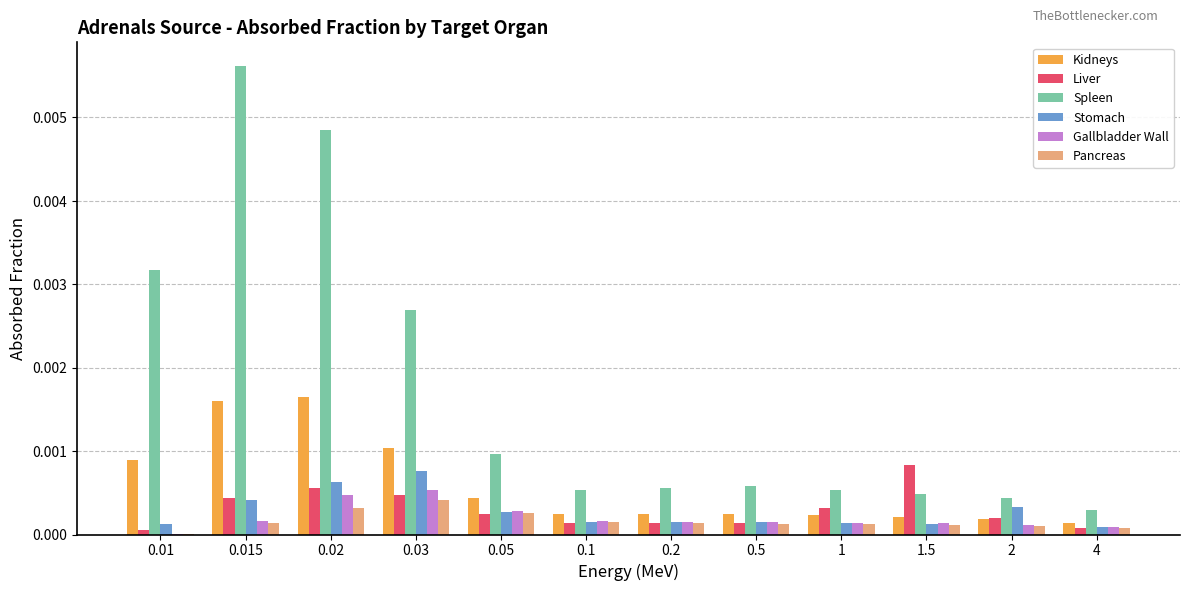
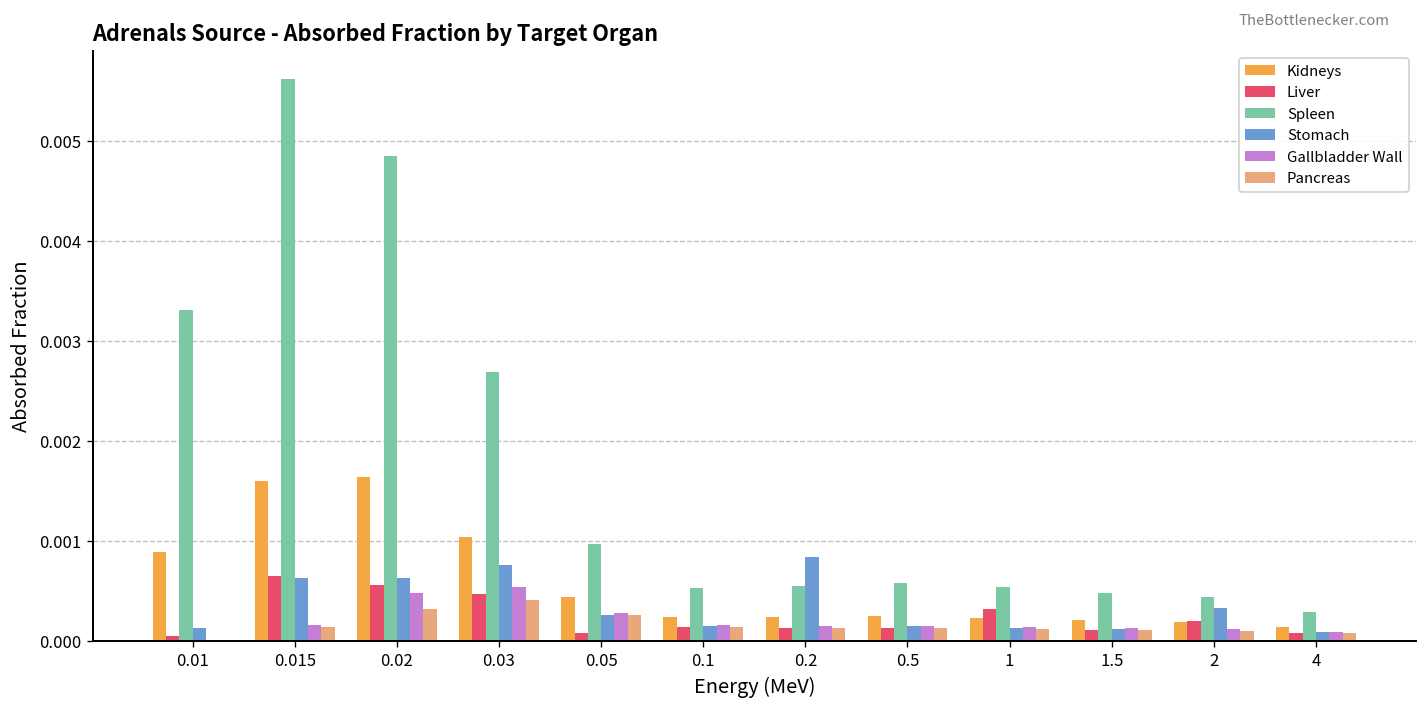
  {
    "Liver": {
      "0.01": 0.0001,
-     "0.015": 0.0004,
+     "0.015": 0.0007,
      "0.02": 0.0006,
      "0.03": 0.0005,
-     "0.05": 0.0002,
+     "0.05": 0.0001,
      "0.1": 0.0001,
      "0.2": 0.0001,
      "0.5": 0.0001,
      "1": 0.0003,
-     "1.5": 0.0008,
+     "1.5": 0.0001,
      "2": 0.0002,
      "4": 0.0001
    },
    "Spleen": {
-     "0.01": 0.0032,
+     "0.01": 0.0033,
      "0.015": 0.0056,
      "0.02": 0.0048,
      "0.03": 0.0027,
      "0.05": 0.0010,
      "0.1": 0.0005,
      "0.2": 0.0006,
      "0.5": 0.0006,
      "1": 0.0005,
      "1.5": 0.0005,
      "2": 0.0004,
      "4": 0.0003
    },
    "Stomach": {
      "0.01": 0.0001,
-     "0.015": 0.0004,
+     "0.015": 0.0006,
      "0.02": 0.0006,
      "0.03": 0.0008,
      "0.05": 0.0003,
      "0.1": 0.0001,
-     "0.2": 0.0001,
+     "0.2": 0.0008,
      "0.5": 0.0001,
      "1": 0.0001,
      "1.5": 0.0001,
      "2": 0.0003,
      "4": 0.0001
    },
    "Gallbladder Wall": {
      "0.015": 0.0002,
      "0.02": 0.0005,
      "0.03": 0.0005,
      "0.05": 0.0003,
      "0.1": 0.0002,
      "0.2": 0.0002,
      "0.5": 0.0002,
      "1": 0.0001,
      "1.5": 0.0001,
      "2": 0.0001,
      "4": 0.0001
    }
  }
